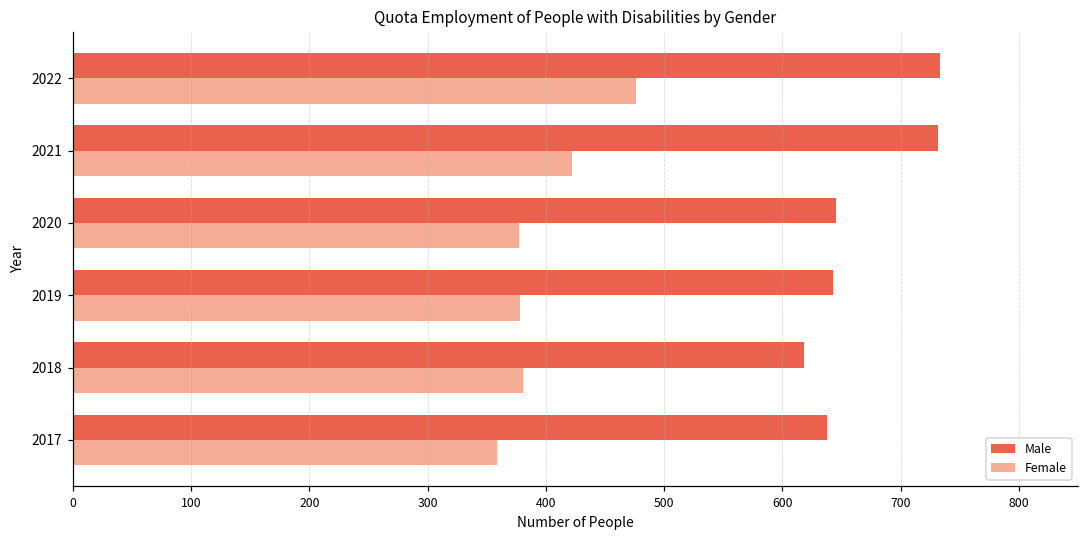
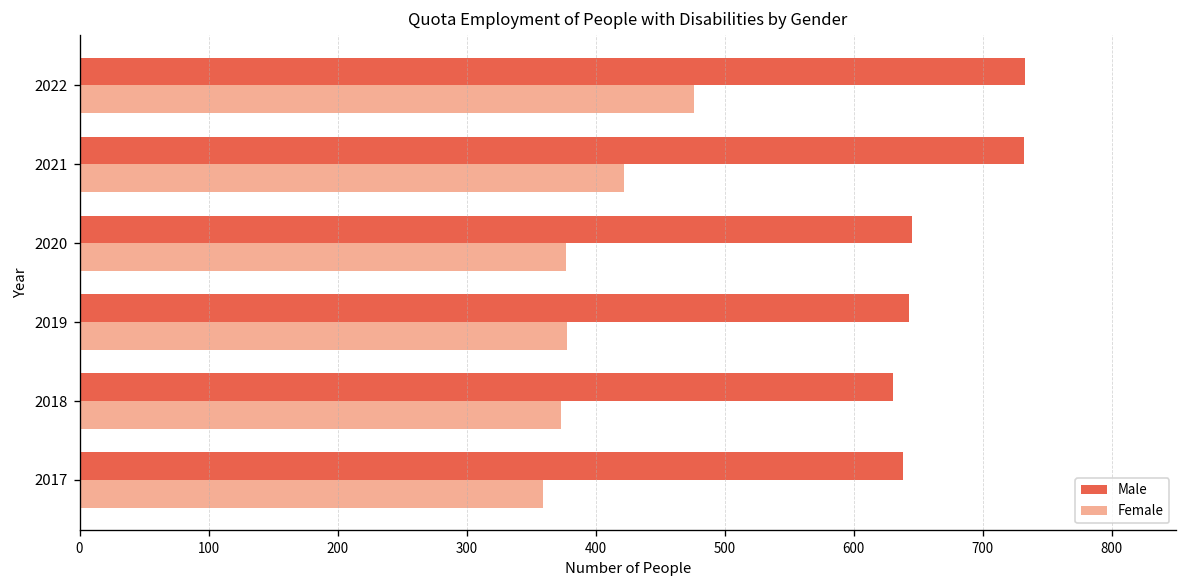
  {
    "Male": {
      "2022": 733,
      "2021": 732,
      "2020": 645,
      "2019": 643,
-     "2018": 618,
+     "2018": 631,
      "2017": 638
    },
    "Female": {
      "2022": 476,
      "2021": 422,
      "2020": 377,
      "2019": 378,
-     "2018": 381,
+     "2018": 373,
      "2017": 359
    }
  }
